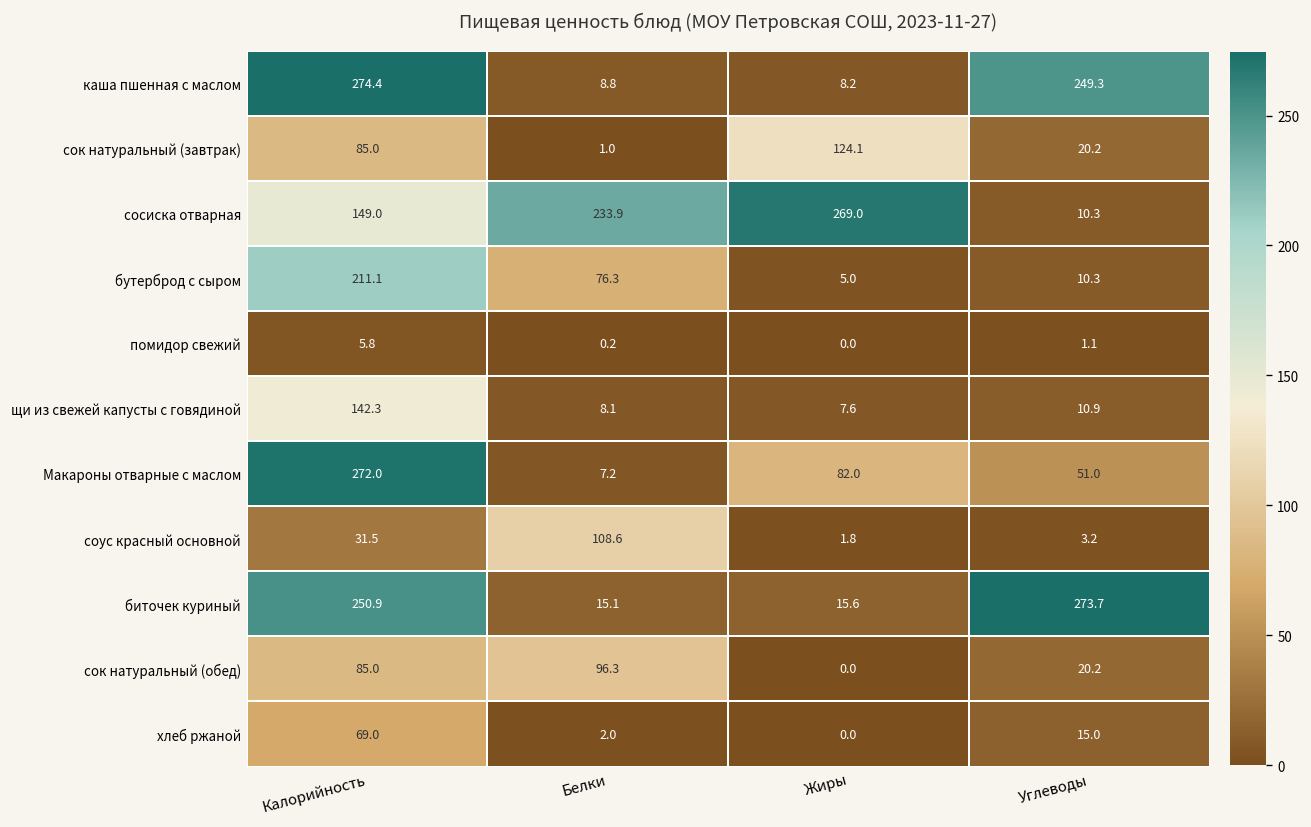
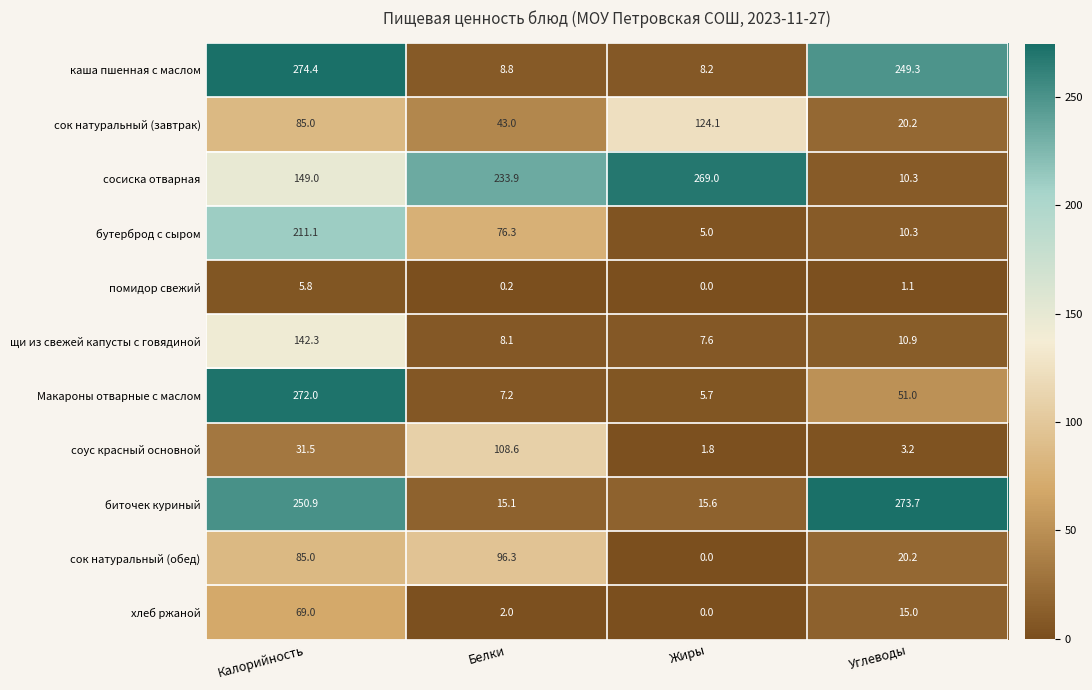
  {
    "каша пшенная с маслом": {
      "Калорийность": 274.4,
      "Белки": 8.8,
      "Жиры": 8.2,
      "Углеводы": 249.3
    },
    "сок натуральный (завтрак)": {
      "Калорийность": 85.0,
-     "Белки": 1.0,
+     "Белки": 43.0,
      "Жиры": 124.1,
      "Углеводы": 20.2
    },
    "сосиска отварная": {
      "Калорийность": 149.0,
      "Белки": 233.9,
      "Жиры": 269.0,
      "Углеводы": 10.3
    },
    "бутерброд с сыром": {
      "Калорийность": 211.1,
      "Белки": 76.3,
      "Жиры": 5.0,
      "Углеводы": 10.3
    },
    "помидор свежий": {
      "Калорийность": 5.8,
      "Белки": 0.2,
      "Жиры": 0.0,
      "Углеводы": 1.1
    },
    "щи из свежей капусты с говядиной": {
      "Калорийность": 142.3,
      "Белки": 8.1,
      "Жиры": 7.6,
      "Углеводы": 10.9
    },
    "Макароны отварные с маслом": {
      "Калорийность": 272.0,
      "Белки": 7.2,
-     "Жиры": 82.0,
+     "Жиры": 5.7,
      "Углеводы": 51.0
    },
    "соус красный основной": {
      "Калорийность": 31.5,
      "Белки": 108.6,
      "Жиры": 1.8,
      "Углеводы": 3.2
    },
    "биточек куриный": {
      "Калорийность": 250.9,
      "Белки": 15.1,
      "Жиры": 15.6,
      "Углеводы": 273.7
    },
    "сок натуральный (обед)": {
      "Калорийность": 85.0,
      "Белки": 96.3,
      "Жиры": 0.0,
      "Углеводы": 20.2
    },
    "хлеб ржаной": {
      "Калорийность": 69.0,
      "Белки": 2.0,
      "Жиры": 0.0,
      "Углеводы": 15.0
    }
  }
